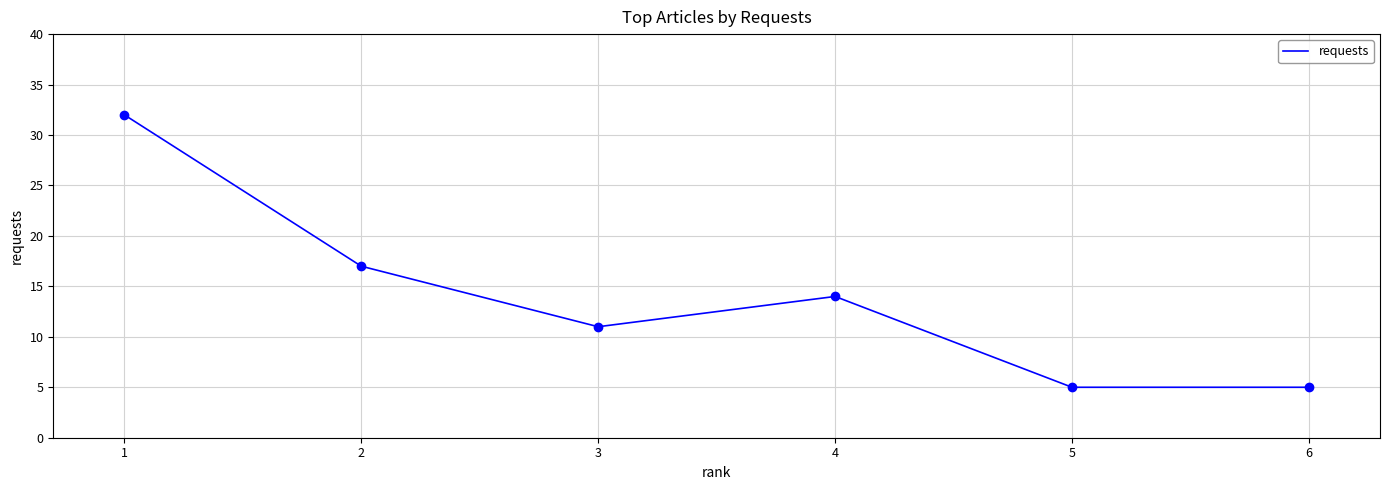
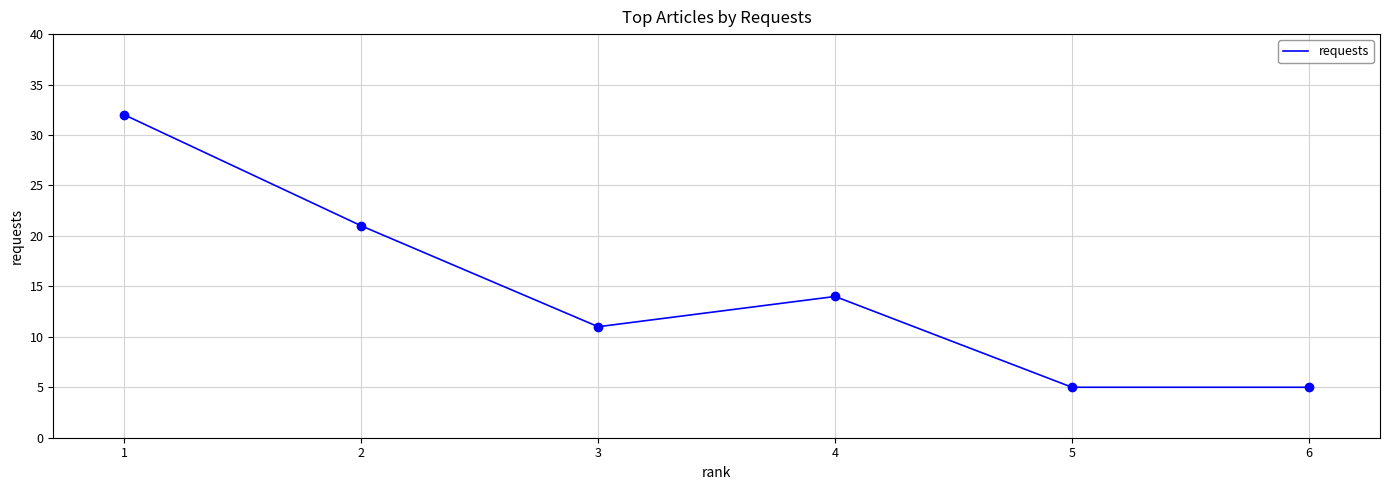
  {
    "1": 32,
-   "2": 17,
+   "2": 21,
    "3": 11,
    "4": 14,
    "5": 5,
    "6": 5
  }
